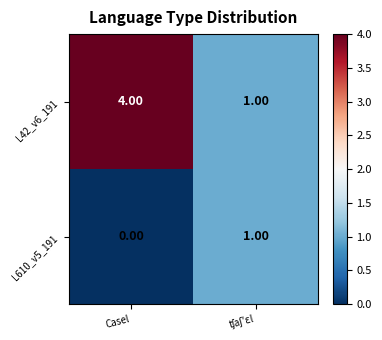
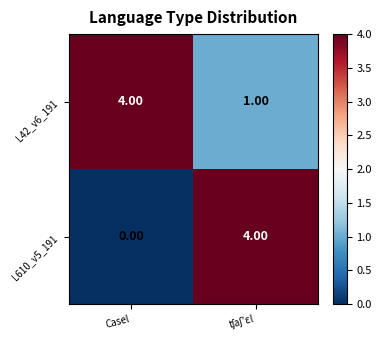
  {
    "L42_v6_191": {
      "Casel": 4.00,
      "ʧaʃ'ɛl": 1.00
    },
    "L610_v5_191": {
      "Casel": 0.00,
-     "ʧaʃ'ɛl": 1.00
+     "ʧaʃ'ɛl": 4.00
    }
  }
